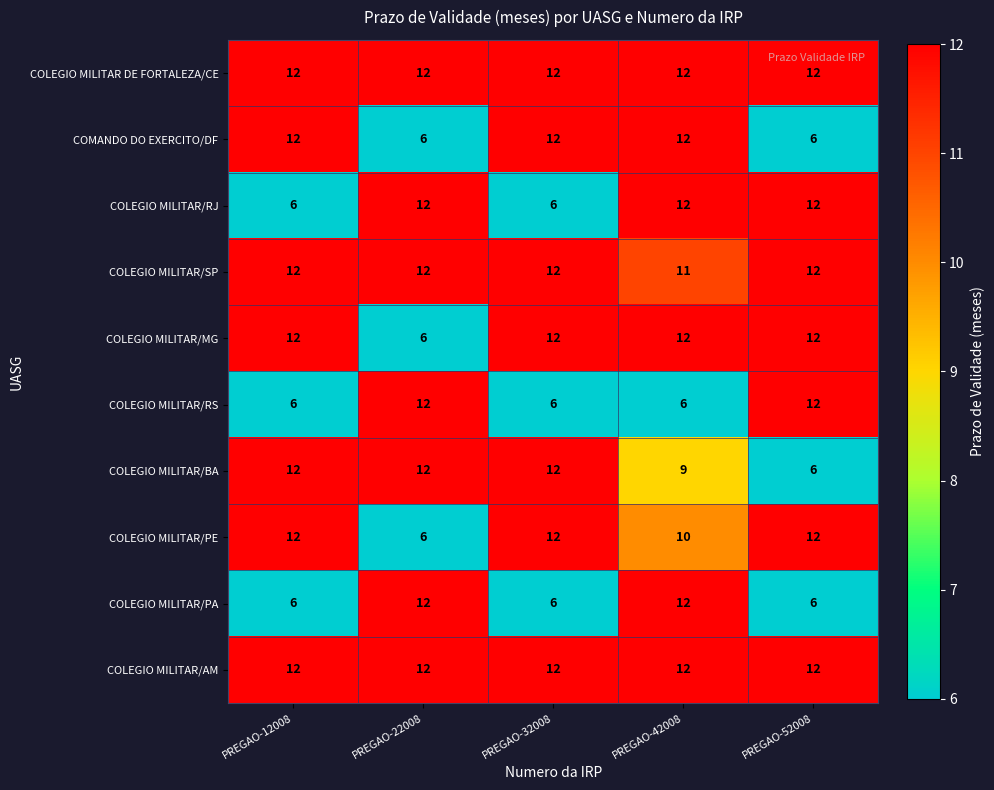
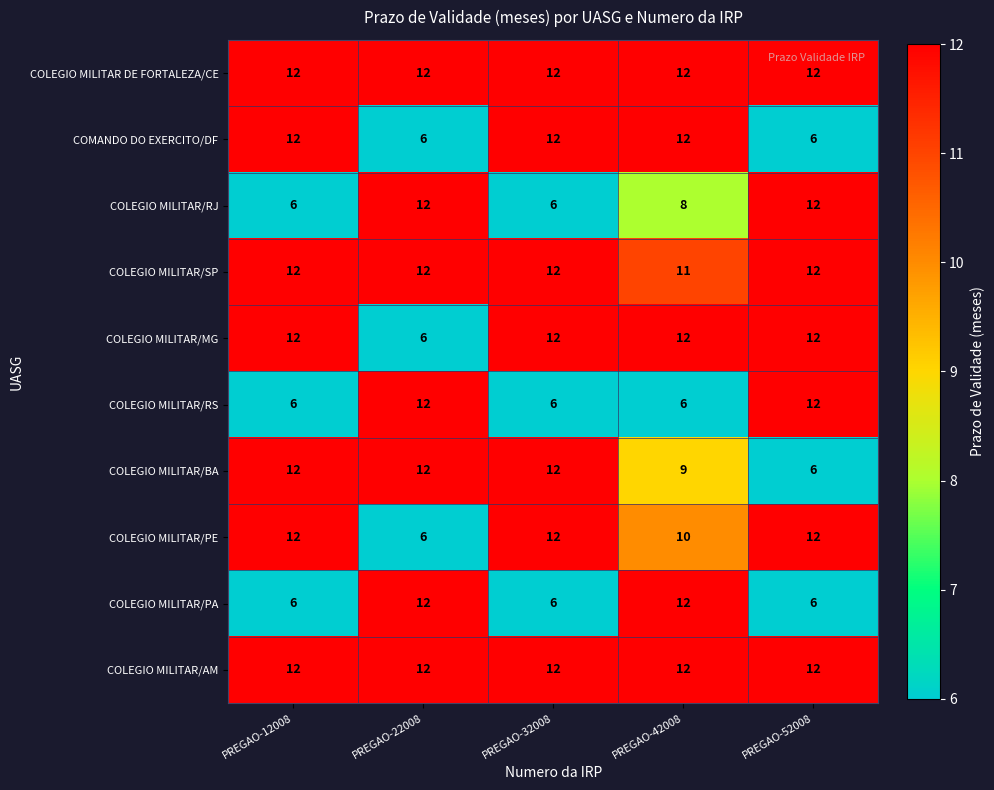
  {
    "COLEGIO MILITAR DE FORTALEZA/CE": {
      "PREGAO-12008": 12,
      "PREGAO-22008": 12,
      "PREGAO-32008": 12,
      "PREGAO-42008": 12
    },
    "COMANDO DO EXERCITO/DF": {
      "PREGAO-12008": 12,
      "PREGAO-22008": 6,
      "PREGAO-32008": 12,
      "PREGAO-42008": 12,
      "PREGAO-52008": 6
    },
    "COLEGIO MILITAR/RJ": {
      "PREGAO-12008": 6,
      "PREGAO-22008": 12,
      "PREGAO-32008": 6,
-     "PREGAO-42008": 12,
+     "PREGAO-42008": 8,
      "PREGAO-52008": 12
    },
    "COLEGIO MILITAR/SP": {
      "PREGAO-12008": 12,
      "PREGAO-22008": 12,
      "PREGAO-32008": 12,
      "PREGAO-42008": 11,
      "PREGAO-52008": 12
    },
    "COLEGIO MILITAR/MG": {
      "PREGAO-12008": 12,
      "PREGAO-22008": 6,
      "PREGAO-32008": 12,
      "PREGAO-42008": 12,
      "PREGAO-52008": 12
    },
    "COLEGIO MILITAR/RS": {
      "PREGAO-12008": 6,
      "PREGAO-22008": 12,
      "PREGAO-32008": 6,
      "PREGAO-42008": 6,
      "PREGAO-52008": 12
    },
    "COLEGIO MILITAR/BA": {
      "PREGAO-12008": 12,
      "PREGAO-22008": 12,
      "PREGAO-32008": 12,
      "PREGAO-42008": 9,
      "PREGAO-52008": 6
    },
    "COLEGIO MILITAR/PE": {
      "PREGAO-12008": 12,
      "PREGAO-22008": 6,
      "PREGAO-32008": 12,
      "PREGAO-42008": 10,
      "PREGAO-52008": 12
    },
    "COLEGIO MILITAR/PA": {
      "PREGAO-12008": 6,
      "PREGAO-22008": 12,
      "PREGAO-32008": 6,
      "PREGAO-42008": 12,
      "PREGAO-52008": 6
    },
    "COLEGIO MILITAR/AM": {
      "PREGAO-12008": 12,
      "PREGAO-22008": 12,
      "PREGAO-32008": 12,
      "PREGAO-42008": 12,
      "PREGAO-52008": 12
    }
  }
